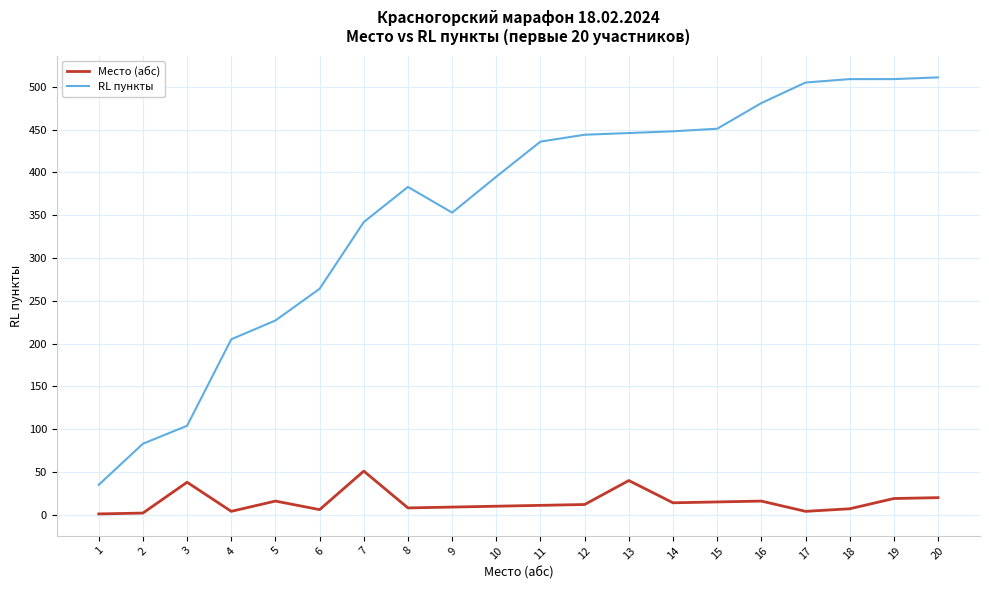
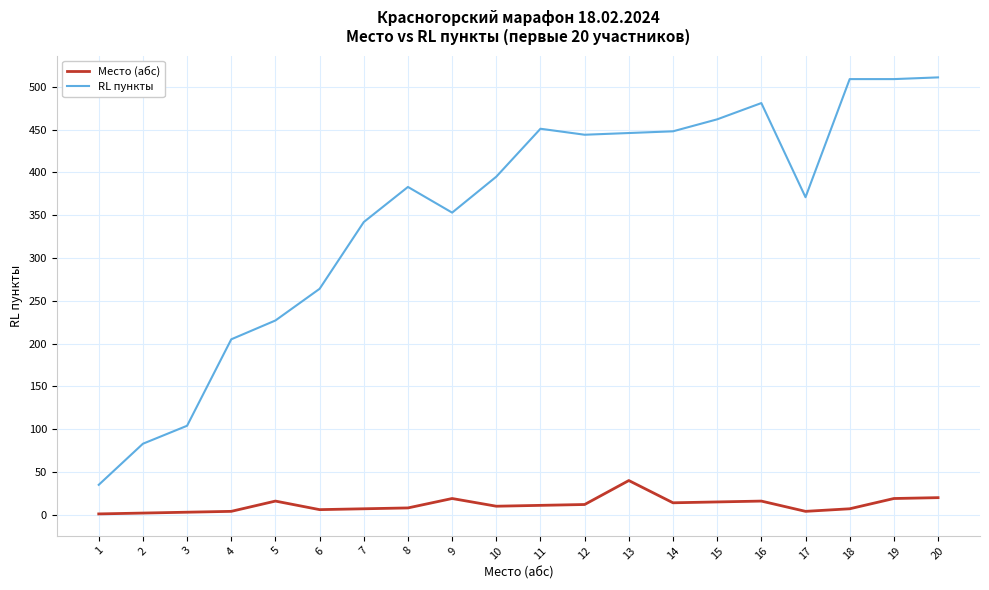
  {
    "Место (абс)": {
      "1": 0,
      "2": 0,
-     "3": 40,
+     "3": 0,
      "4": 0,
      "5": 20,
      "6": 10,
-     "7": 50,
+     "7": 10,
      "8": 10,
-     "9": 10,
+     "9": 20,
      "10": 10,
      "11": 10,
      "12": 10,
      "13": 40,
      "14": 10,
      "15": 20,
      "16": 20,
      "17": 0,
      "18": 10,
      "19": 20,
      "20": 20
    },
    "RL пункты": {
      "1": 40,
      "2": 80,
      "3": 100,
      "4": 210,
      "5": 230,
      "6": 260,
      "7": 340,
      "8": 380,
      "9": 350,
      "10": 400,
-     "11": 440,
+     "11": 450,
      "12": 440,
      "13": 450,
      "14": 450,
-     "15": 450,
+     "15": 460,
      "16": 480,
-     "17": 510,
+     "17": 370,
      "18": 510,
      "19": 510,
      "20": 510
    }
  }
